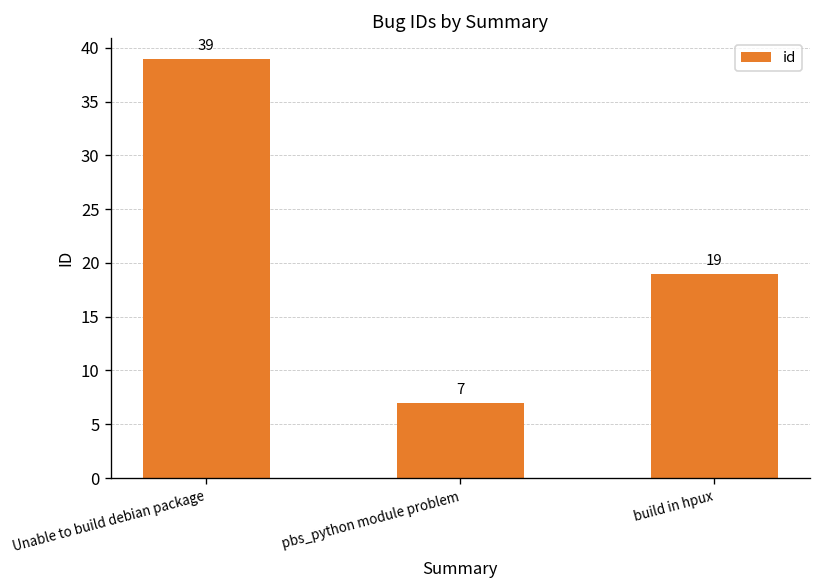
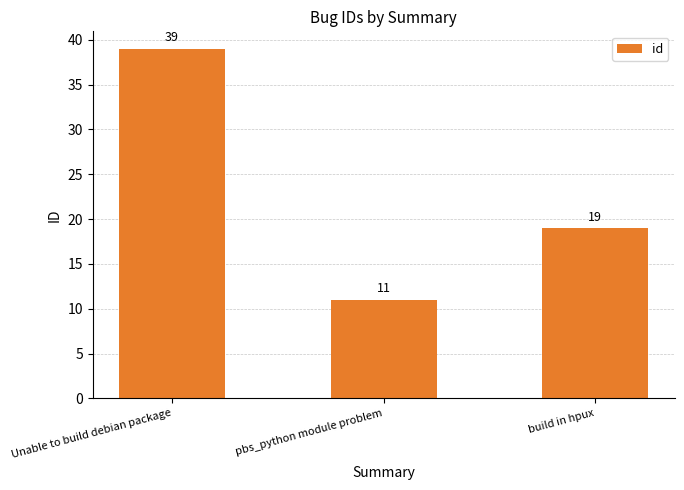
  {
    "Unable to build debian package": 39,
-   "pbs_python module problem": 7,
+   "pbs_python module problem": 11,
    "build in hpux": 19
  }
